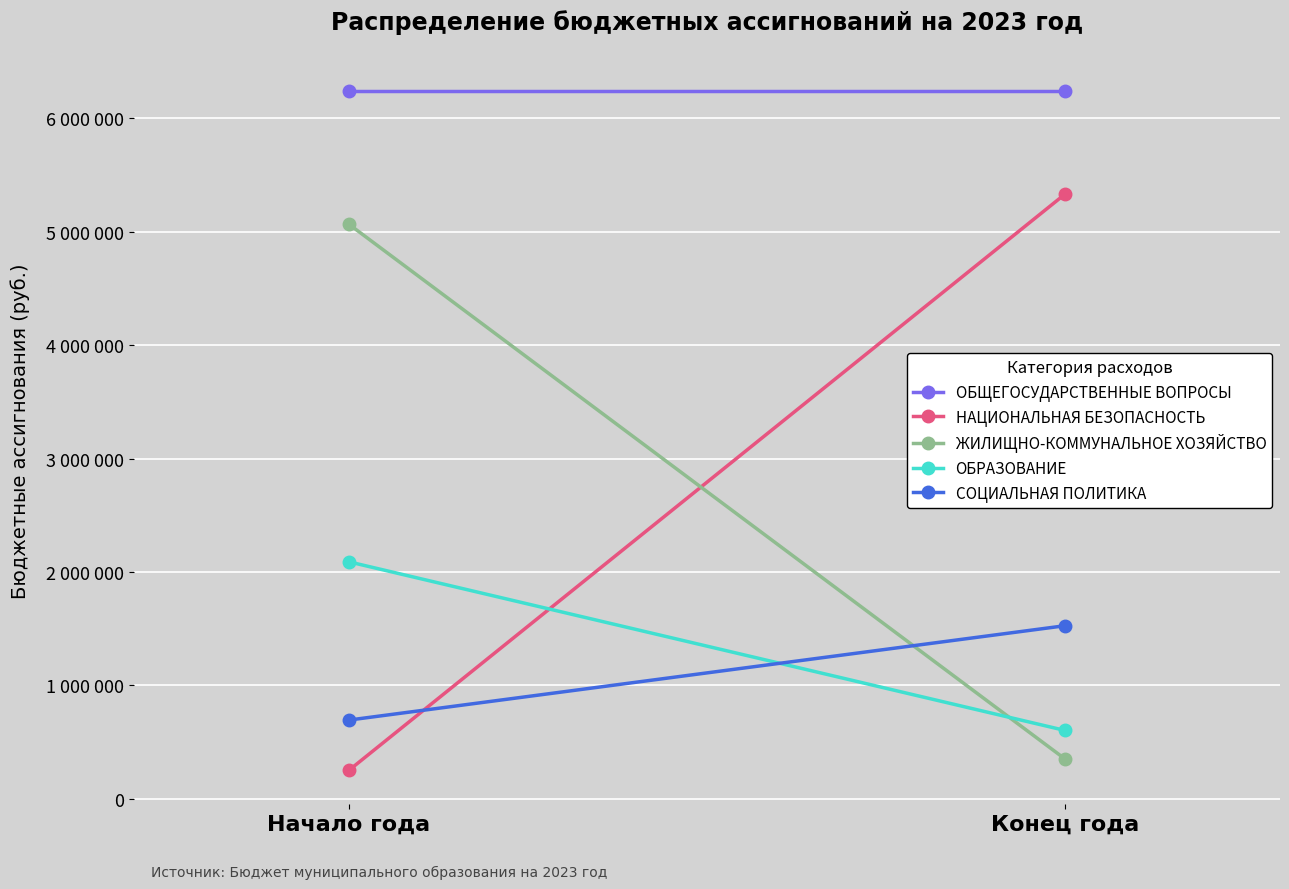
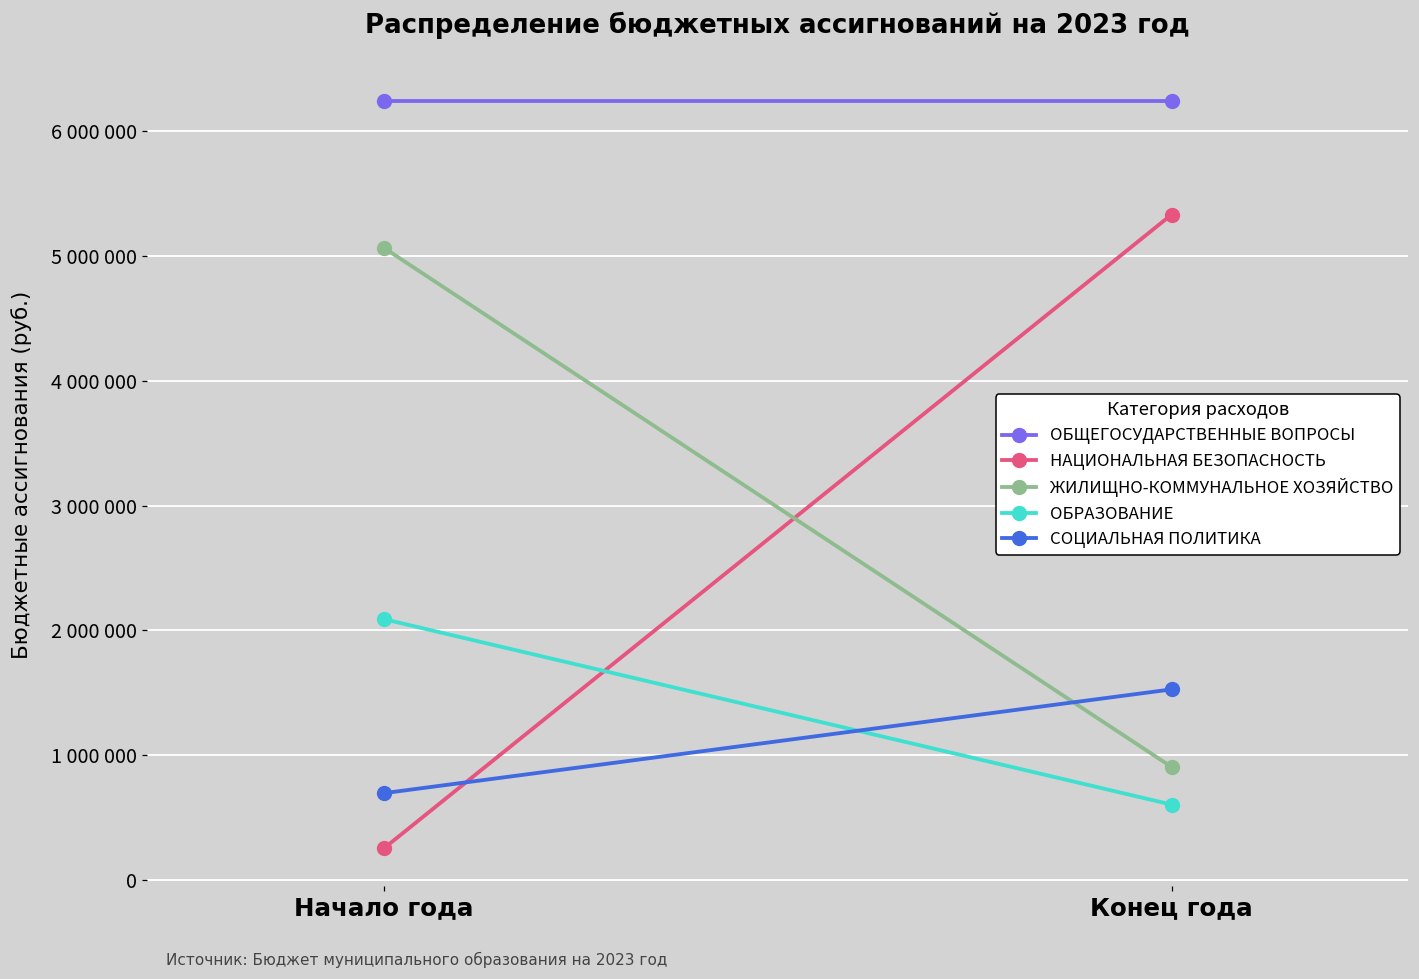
  {
    "НАЦИОНАЛЬНАЯ БЕЗОПАСНОСТЬ": {
      "Начало года": 250000,
      "Конец года": 5330000
    },
    "ЖИЛИЩНО-КОММУНАЛЬНОЕ ХОЗЯЙСТВО": {
      "Начало года": 5070000,
-     "Конец года": 350000
+     "Конец года": 900000
    },
    "ОБРАЗОВАНИЕ": {
      "Начало года": 2090000,
      "Конец года": 600000
    }
  }
